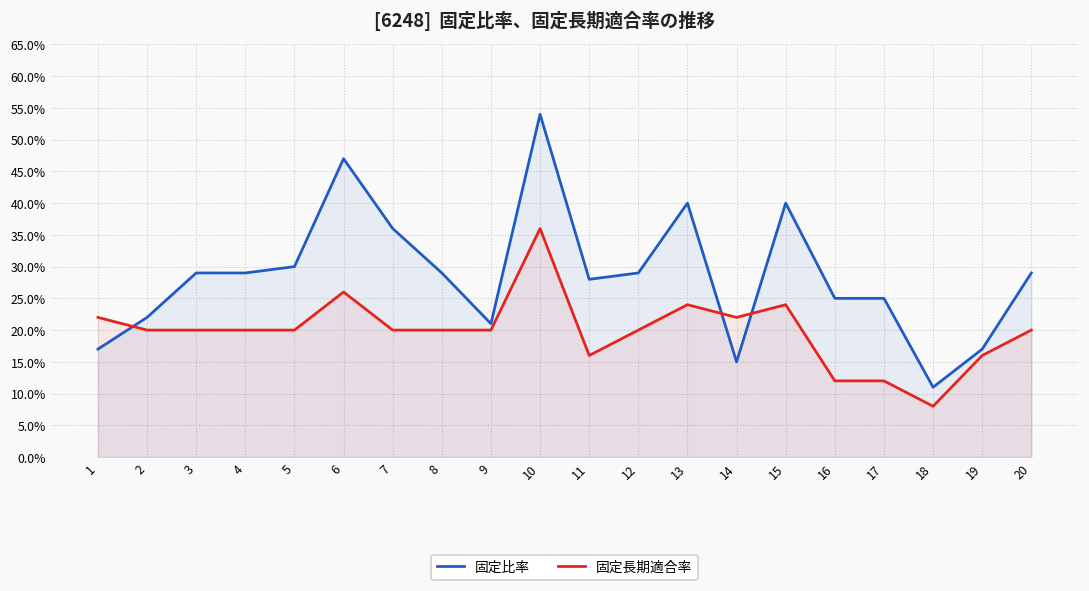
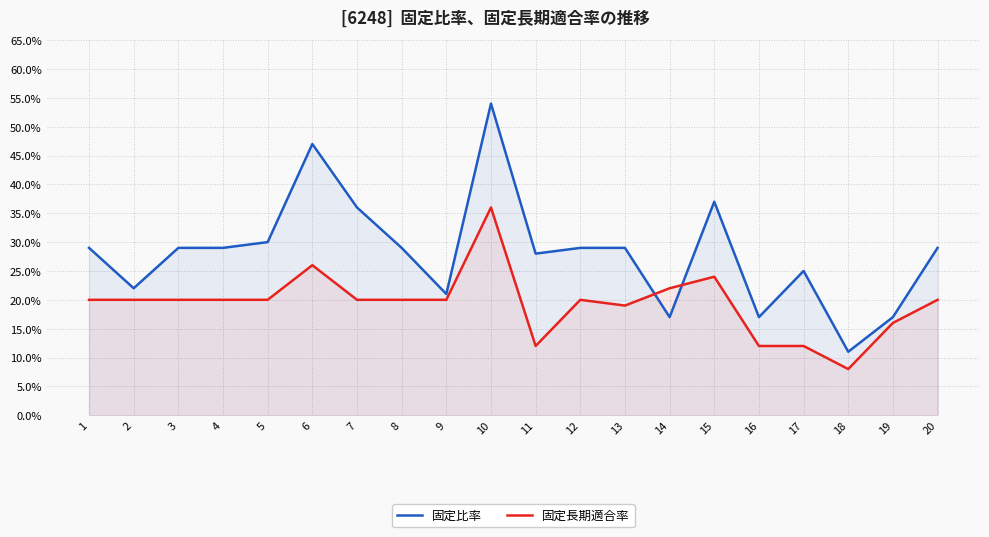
  {
    "固定比率": {
-     "1": "17%",
+     "1": "29%",
      "2": "22%",
      "3": "29%",
      "4": "29%",
      "5": "30%",
      "6": "47%",
      "7": "36%",
      "8": "29%",
      "9": "21%",
      "10": "54%",
      "11": "28%",
      "12": "29%",
-     "13": "40%",
-     "14": "15%",
-     "15": "40%",
-     "16": "25%",
+     "13": "29%",
+     "14": "17%",
+     "15": "37%",
+     "16": "17%",
      "17": "25%",
      "18": "11%",
      "19": "17%",
      "20": "29%"
    },
    "固定長期適合率": {
-     "1": "22%",
+     "1": "20%",
      "2": "20%",
      "3": "20%",
      "4": "20%",
      "5": "20%",
      "6": "26%",
      "7": "20%",
      "8": "20%",
      "9": "20%",
      "10": "36%",
-     "11": "16%",
+     "11": "12%",
      "12": "20%",
-     "13": "24%",
+     "13": "19%",
      "14": "22%",
      "15": "24%",
      "16": "12%",
      "17": "12%",
      "18": "8%",
      "19": "16%",
      "20": "20%"
    }
  }
